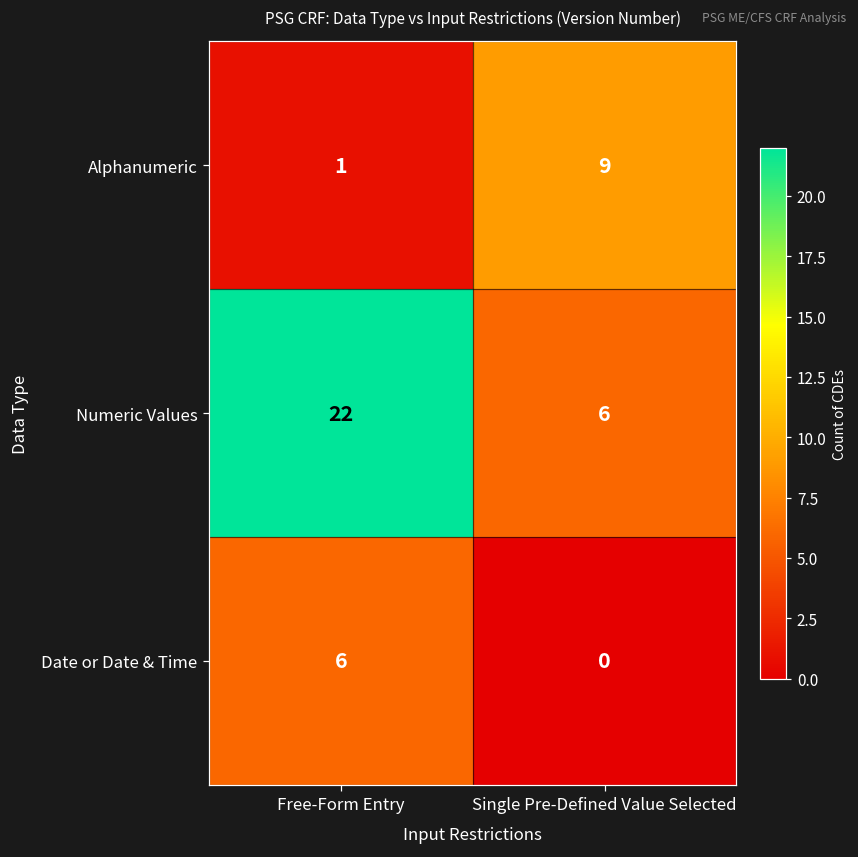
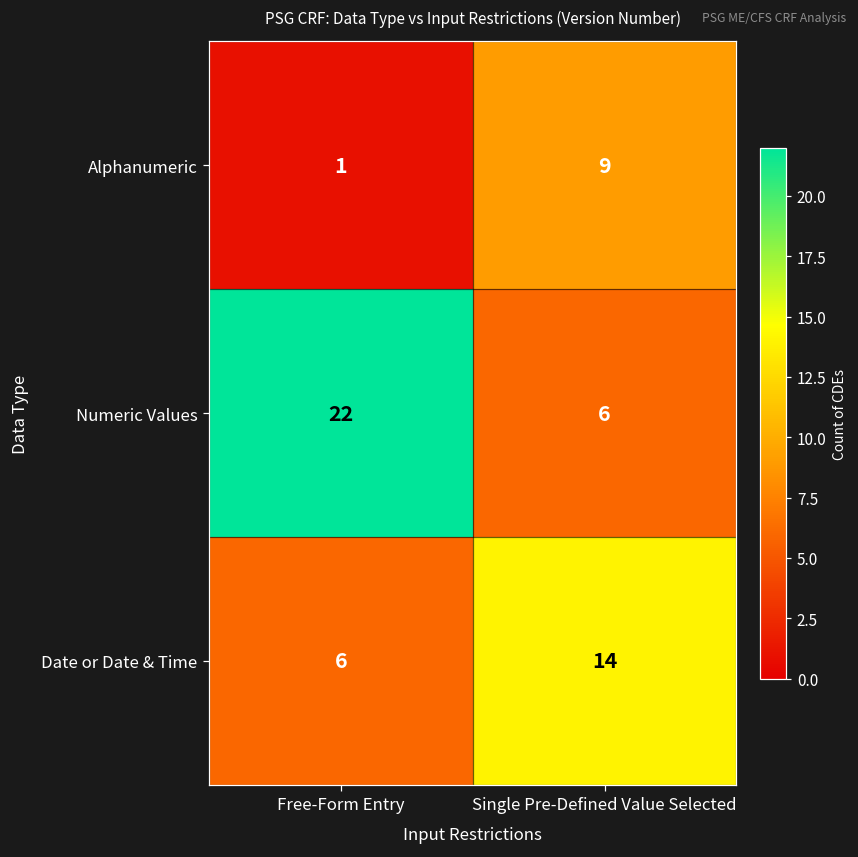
  {
    "Alphanumeric": {
      "Free-Form Entry": 1,
      "Single Pre-Defined Value Selected": 9
    },
    "Numeric Values": {
      "Free-Form Entry": 22,
      "Single Pre-Defined Value Selected": 6
    },
    "Date or Date & Time": {
      "Free-Form Entry": 6,
-     "Single Pre-Defined Value Selected": 0
+     "Single Pre-Defined Value Selected": 14
    }
  }
